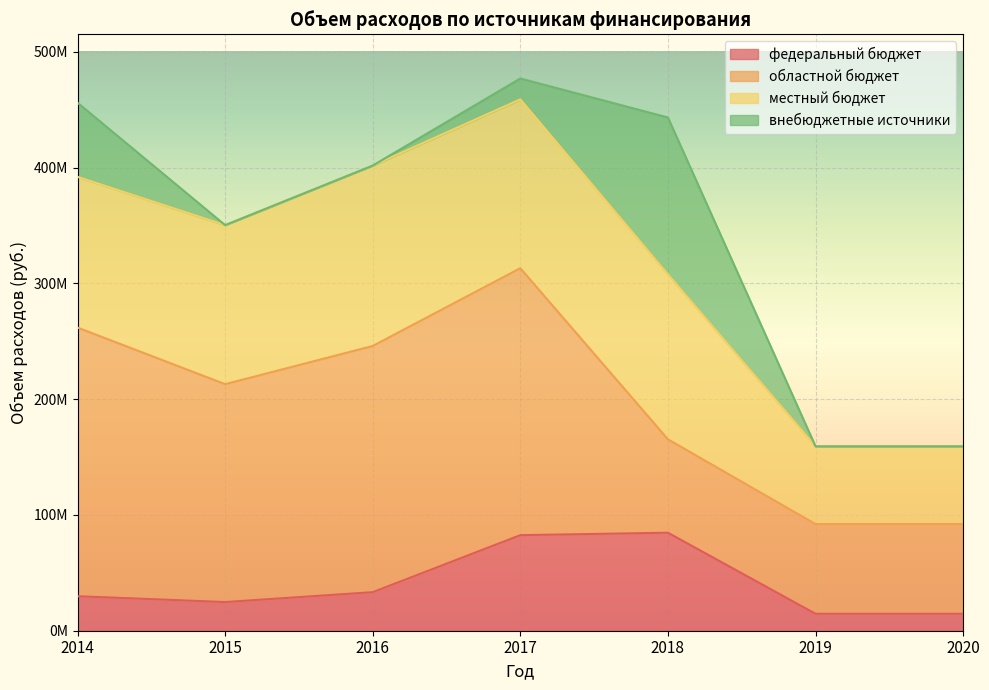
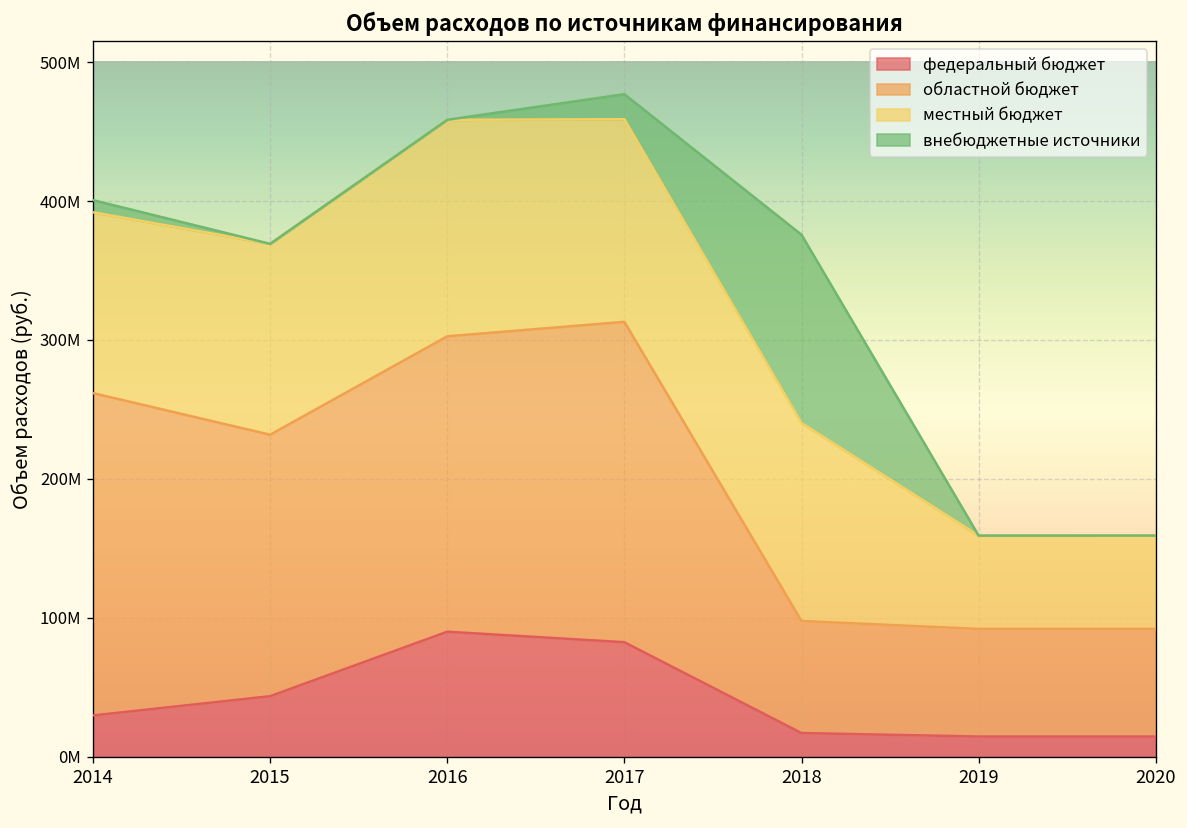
  {
    "федеральный бюджет": {
      "2014": 30000000,
-     "2015": 25000000,
-     "2016": 33000000,
+     "2015": 44000000,
+     "2016": 90000000,
      "2017": 83000000,
-     "2018": 85000000,
+     "2018": 17000000,
      "2019": 15000000,
      "2020": 15000000
    },
    "внебюджетные источники": {
-     "2014": 64000000,
+     "2014": 9000000,
      "2017": 18000000,
      "2018": 135000000
    }
  }
